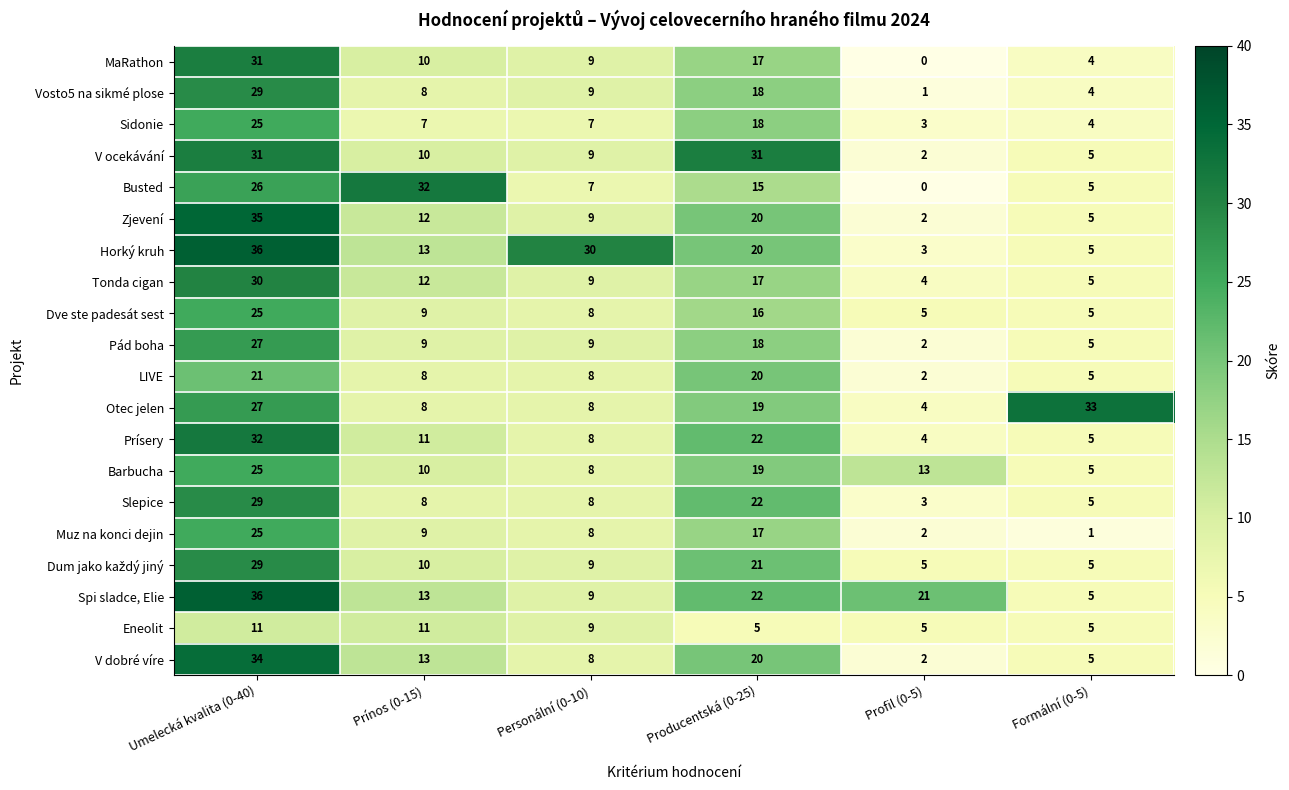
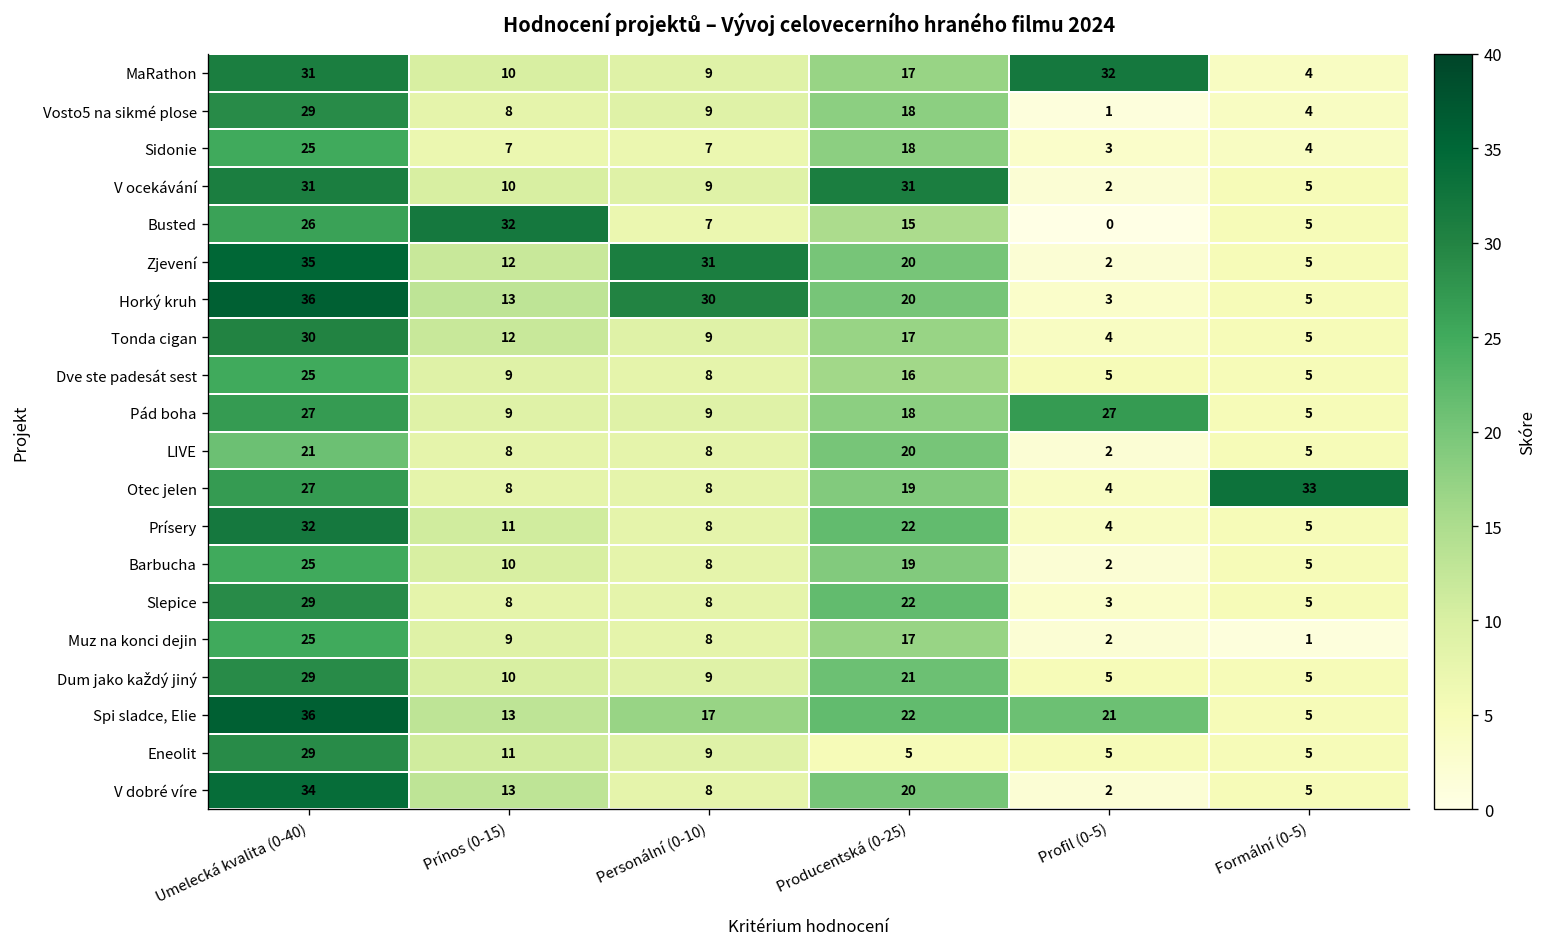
  {
    "MaRathon": {
      "Umelecká kvalita (0-40)": 31,
      "Prínos (0-15)": 10,
      "Personální (0-10)": 9,
      "Producentská (0-25)": 17,
-     "Profil (0-5)": 0,
+     "Profil (0-5)": 32,
      "Formální (0-5)": 4
    },
    "Vosto5 na sikmé plose": {
      "Umelecká kvalita (0-40)": 29,
      "Prínos (0-15)": 8,
      "Personální (0-10)": 9,
      "Producentská (0-25)": 18,
      "Profil (0-5)": 1,
      "Formální (0-5)": 4
    },
    "Sidonie": {
      "Umelecká kvalita (0-40)": 25,
      "Prínos (0-15)": 7,
      "Personální (0-10)": 7,
      "Producentská (0-25)": 18,
      "Profil (0-5)": 3,
      "Formální (0-5)": 4
    },
    "V ocekávání": {
      "Umelecká kvalita (0-40)": 31,
      "Prínos (0-15)": 10,
      "Personální (0-10)": 9,
      "Producentská (0-25)": 31,
      "Profil (0-5)": 2,
      "Formální (0-5)": 5
    },
    "Busted": {
      "Umelecká kvalita (0-40)": 26,
      "Prínos (0-15)": 32,
      "Personální (0-10)": 7,
      "Producentská (0-25)": 15,
      "Profil (0-5)": 0,
      "Formální (0-5)": 5
    },
    "Zjevení": {
      "Umelecká kvalita (0-40)": 35,
      "Prínos (0-15)": 12,
-     "Personální (0-10)": 9,
+     "Personální (0-10)": 31,
      "Producentská (0-25)": 20,
      "Profil (0-5)": 2,
      "Formální (0-5)": 5
    },
    "Horký kruh": {
      "Umelecká kvalita (0-40)": 36,
      "Prínos (0-15)": 13,
      "Personální (0-10)": 30,
      "Producentská (0-25)": 20,
      "Profil (0-5)": 3,
      "Formální (0-5)": 5
    },
    "Tonda cigan": {
      "Umelecká kvalita (0-40)": 30,
      "Prínos (0-15)": 12,
      "Personální (0-10)": 9,
      "Producentská (0-25)": 17,
      "Profil (0-5)": 4,
      "Formální (0-5)": 5
    },
    "Dve ste padesát sest": {
      "Umelecká kvalita (0-40)": 25,
      "Prínos (0-15)": 9,
      "Personální (0-10)": 8,
      "Producentská (0-25)": 16,
      "Profil (0-5)": 5,
      "Formální (0-5)": 5
    },
    "Pád boha": {
      "Umelecká kvalita (0-40)": 27,
      "Prínos (0-15)": 9,
      "Personální (0-10)": 9,
      "Producentská (0-25)": 18,
-     "Profil (0-5)": 2,
+     "Profil (0-5)": 27,
      "Formální (0-5)": 5
    },
    "LIVE": {
      "Umelecká kvalita (0-40)": 21,
      "Prínos (0-15)": 8,
      "Personální (0-10)": 8,
      "Producentská (0-25)": 20,
      "Profil (0-5)": 2,
      "Formální (0-5)": 5
    },
    "Otec jelen": {
      "Umelecká kvalita (0-40)": 27,
      "Prínos (0-15)": 8,
      "Personální (0-10)": 8,
      "Producentská (0-25)": 19,
      "Profil (0-5)": 4,
      "Formální (0-5)": 33
    },
    "Prísery": {
      "Umelecká kvalita (0-40)": 32,
      "Prínos (0-15)": 11,
      "Personální (0-10)": 8,
      "Producentská (0-25)": 22,
      "Profil (0-5)": 4,
      "Formální (0-5)": 5
    },
    "Barbucha": {
      "Umelecká kvalita (0-40)": 25,
      "Prínos (0-15)": 10,
      "Personální (0-10)": 8,
      "Producentská (0-25)": 19,
-     "Profil (0-5)": 13,
+     "Profil (0-5)": 2,
      "Formální (0-5)": 5
    },
    "Slepice": {
      "Umelecká kvalita (0-40)": 29,
      "Prínos (0-15)": 8,
      "Personální (0-10)": 8,
      "Producentská (0-25)": 22,
      "Profil (0-5)": 3,
      "Formální (0-5)": 5
    },
    "Muz na konci dejin": {
      "Umelecká kvalita (0-40)": 25,
      "Prínos (0-15)": 9,
      "Personální (0-10)": 8,
      "Producentská (0-25)": 17,
      "Profil (0-5)": 2,
      "Formální (0-5)": 1
    },
    "Dum jako každý jiný": {
      "Umelecká kvalita (0-40)": 29,
      "Prínos (0-15)": 10,
      "Personální (0-10)": 9,
      "Producentská (0-25)": 21,
      "Profil (0-5)": 5,
      "Formální (0-5)": 5
    },
    "Spi sladce, Elie": {
      "Umelecká kvalita (0-40)": 36,
      "Prínos (0-15)": 13,
-     "Personální (0-10)": 9,
+     "Personální (0-10)": 17,
      "Producentská (0-25)": 22,
      "Profil (0-5)": 21,
      "Formální (0-5)": 5
    },
    "Eneolit": {
-     "Umelecká kvalita (0-40)": 11,
+     "Umelecká kvalita (0-40)": 29,
      "Prínos (0-15)": 11,
      "Personální (0-10)": 9,
      "Producentská (0-25)": 5,
      "Profil (0-5)": 5,
      "Formální (0-5)": 5
    },
    "V dobré víre": {
      "Umelecká kvalita (0-40)": 34,
      "Prínos (0-15)": 13,
      "Personální (0-10)": 8,
      "Producentská (0-25)": 20,
      "Profil (0-5)": 2,
      "Formální (0-5)": 5
    }
  }
